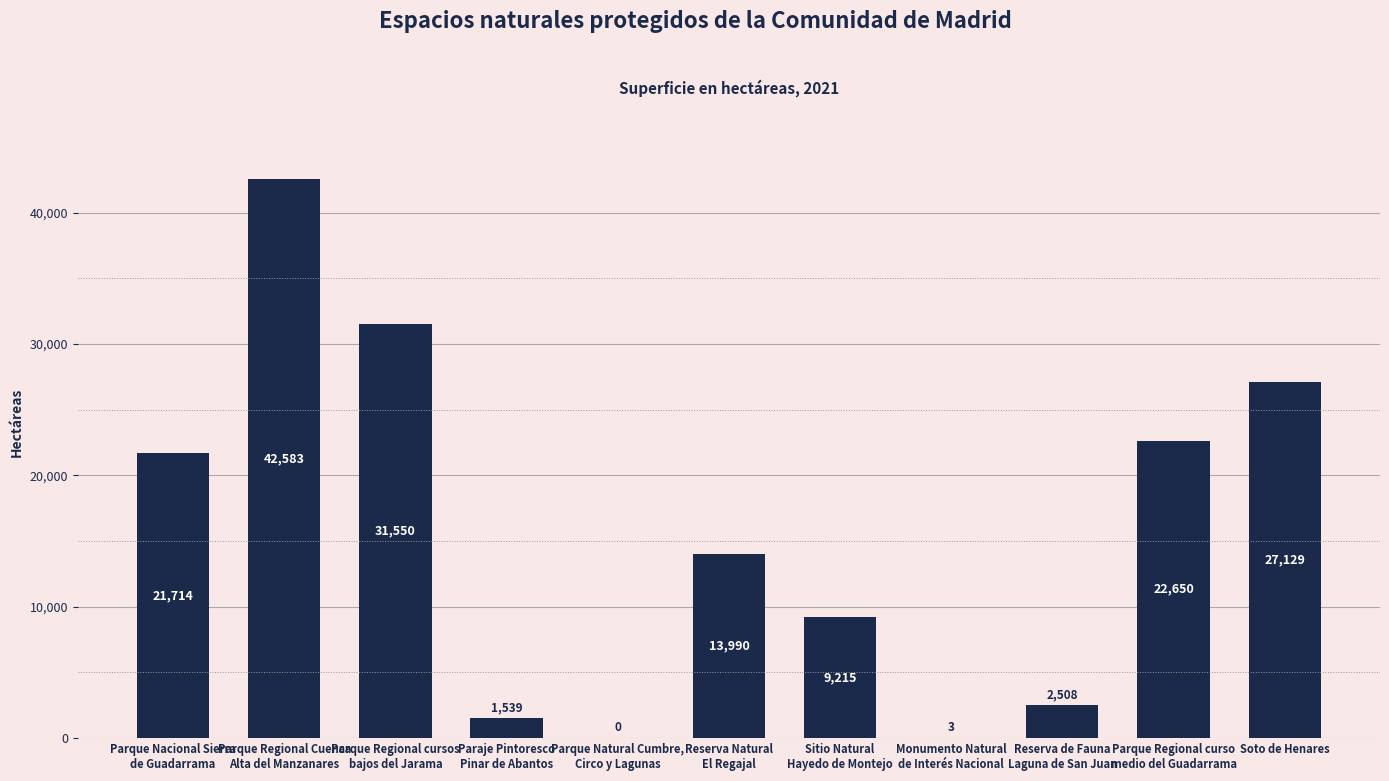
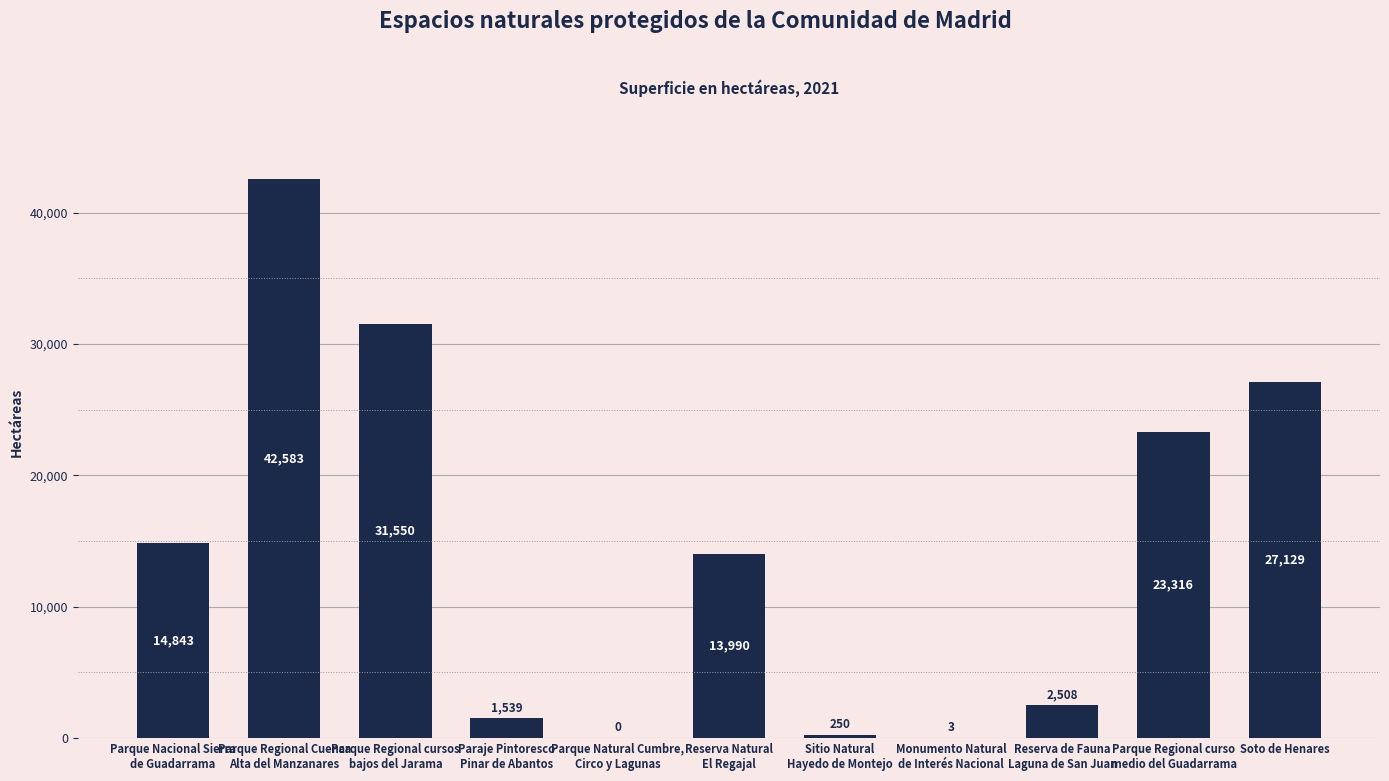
  {
-   "Parque Nacional Sierra de Guadarrama": "21,714",
+   "Parque Nacional Sierra de Guadarrama": "14,843",
    "Parque Regional Cuenca Alta del Manzanares": "42,583",
    "Paraje Pintoresco Pinar de Abantos": "1,539",
    "Parque Natural Cumbre, Circo y Lagunas": "0",
    "Reserva Natural El Regajal": "13,990",
-   "Sitio Natural Hayedo de Montejo": "9,215",
+   "Sitio Natural Hayedo de Montejo": "250",
    "Monumento Natural de Interés Nacional": "3",
    "Reserva de Fauna Laguna de San Juan": "2,508",
-   "Parque Regional curso medio del Guadarrama": "22,650",
+   "Parque Regional curso medio del Guadarrama": "23,316",
    "Soto de Henares": "27,129"
  }
